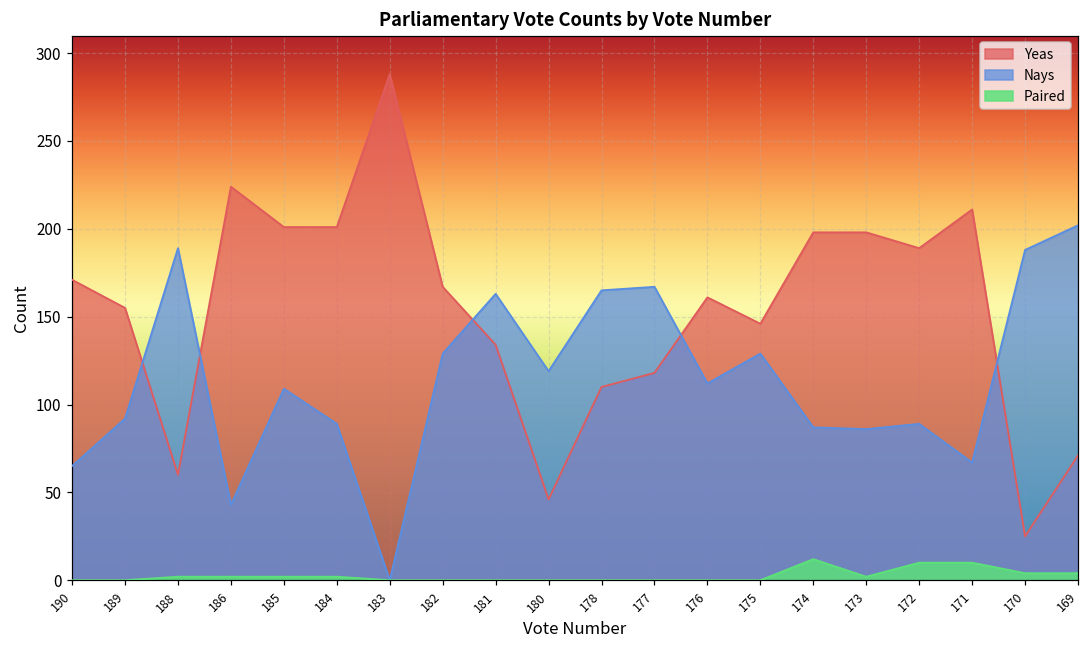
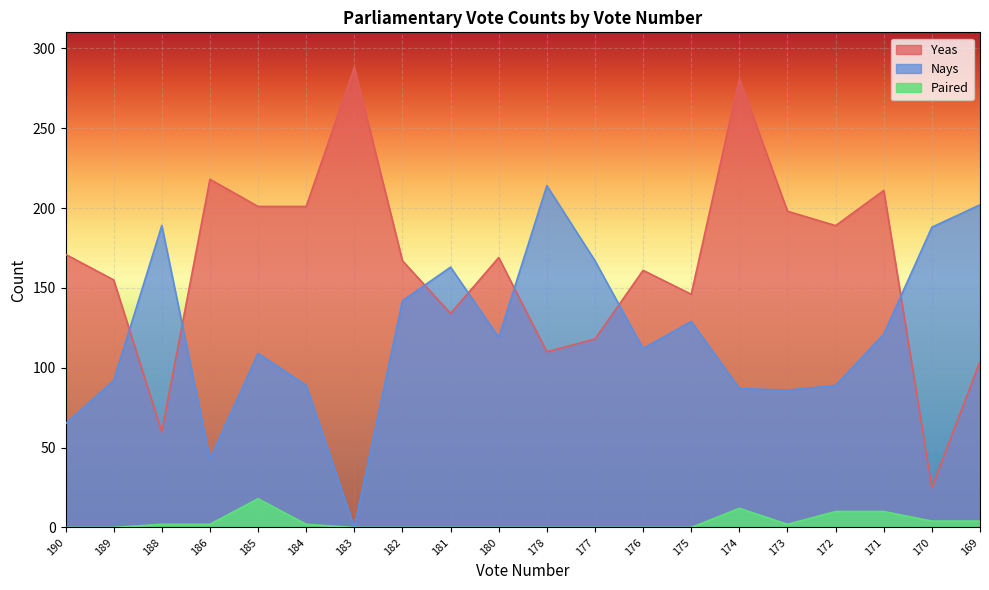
  {
    "Yeas": {
      "190": 171,
      "189": 155,
      "188": 60,
-     "186": 224,
+     "186": 218,
      "185": 201,
      "184": 201,
      "183": 288,
      "182": 167,
      "181": 134,
-     "180": 46,
+     "180": 169,
      "178": 110,
      "177": 118,
      "176": 161,
      "175": 146,
-     "174": 198,
+     "174": 281,
      "173": 198,
      "172": 189,
      "171": 211,
      "170": 25,
-     "169": 71
+     "169": 104
    },
    "Nays": {
      "190": 65,
      "189": 92,
      "188": 189,
      "186": 43,
      "185": 109,
      "184": 89,
-     "182": 129,
+     "182": 142,
      "181": 163,
      "180": 119,
-     "178": 165,
+     "178": 214,
      "177": 167,
      "176": 112,
      "175": 129,
      "174": 87,
      "173": 86,
      "172": 89,
-     "171": 67,
+     "171": 121,
      "170": 188,
      "169": 202
    },
    "Paired": {
      "190": 0,
      "189": 0,
      "188": 2,
      "186": 2,
-     "185": 2,
+     "185": 18,
      "184": 2,
      "182": 0,
      "181": 0,
      "180": 0,
      "178": 0,
      "177": 0,
      "176": 0,
      "175": 0,
      "174": 12,
      "173": 2,
      "172": 10,
      "171": 10,
      "170": 4,
      "169": 4
    }
  }
